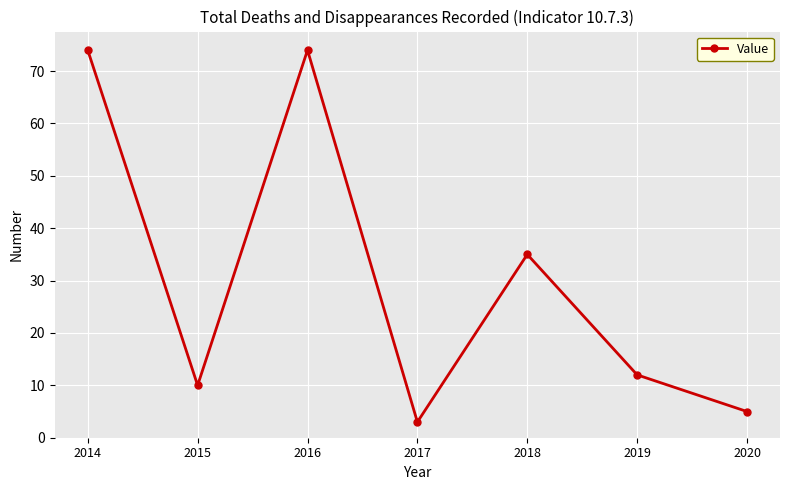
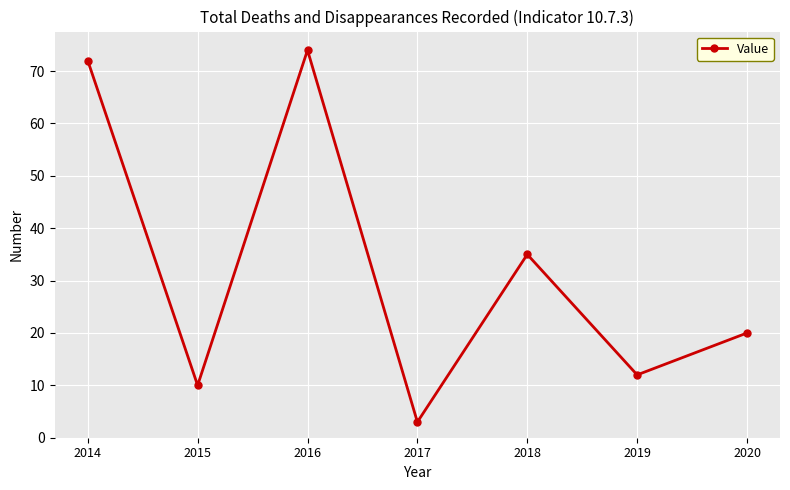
  {
-   "2014": 74,
+   "2014": 72,
    "2015": 10,
    "2016": 74,
    "2017": 3,
    "2018": 35,
    "2019": 12,
-   "2020": 5
+   "2020": 20
  }
